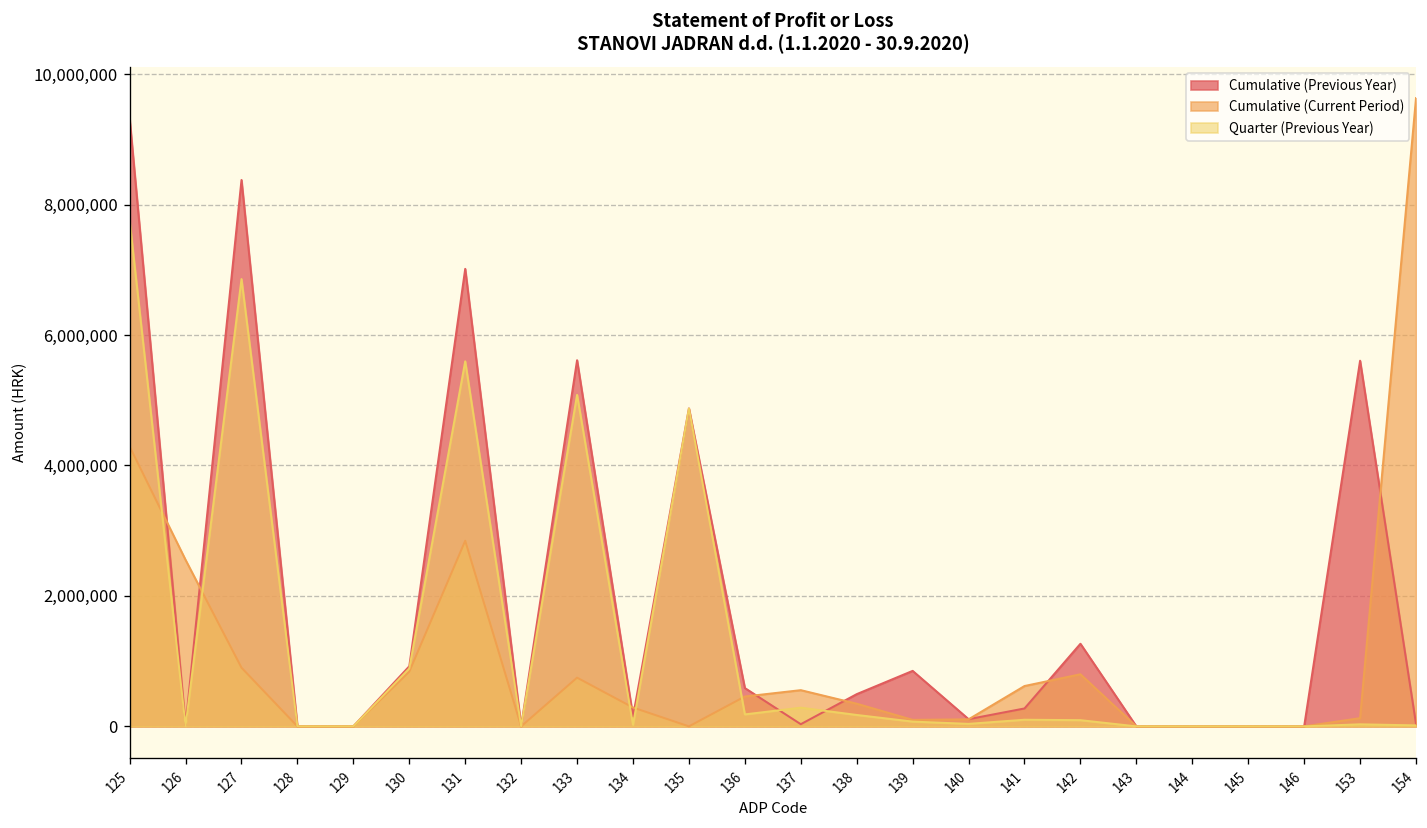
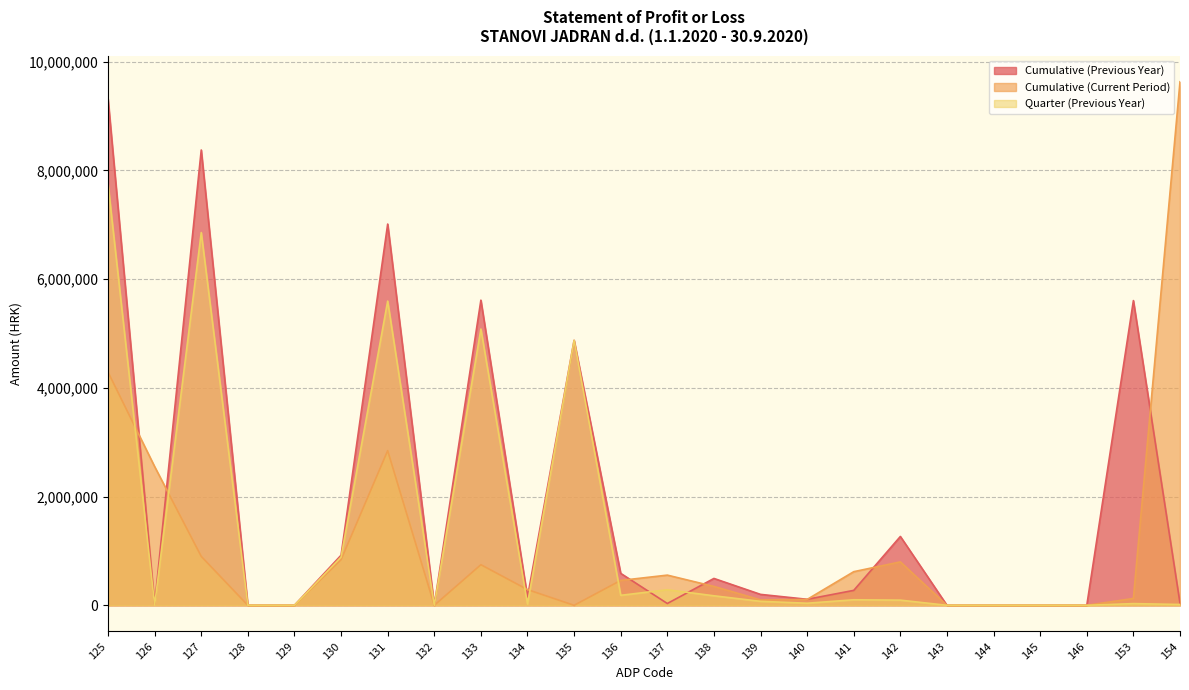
  {
    "Cumulative (Previous Year)": {
      "125": "9,300,000",
      "127": "8,400,000",
      "131": "7,000,000",
      "133": "5,600,000",
      "134": "200,000",
      "136": "600,000",
      "137": "0",
      "138": "500,000",
-     "139": "900,000",
+     "139": "200,000",
      "141": "300,000",
      "142": "1,300,000",
      "153": "5,600,000"
    }
  }
